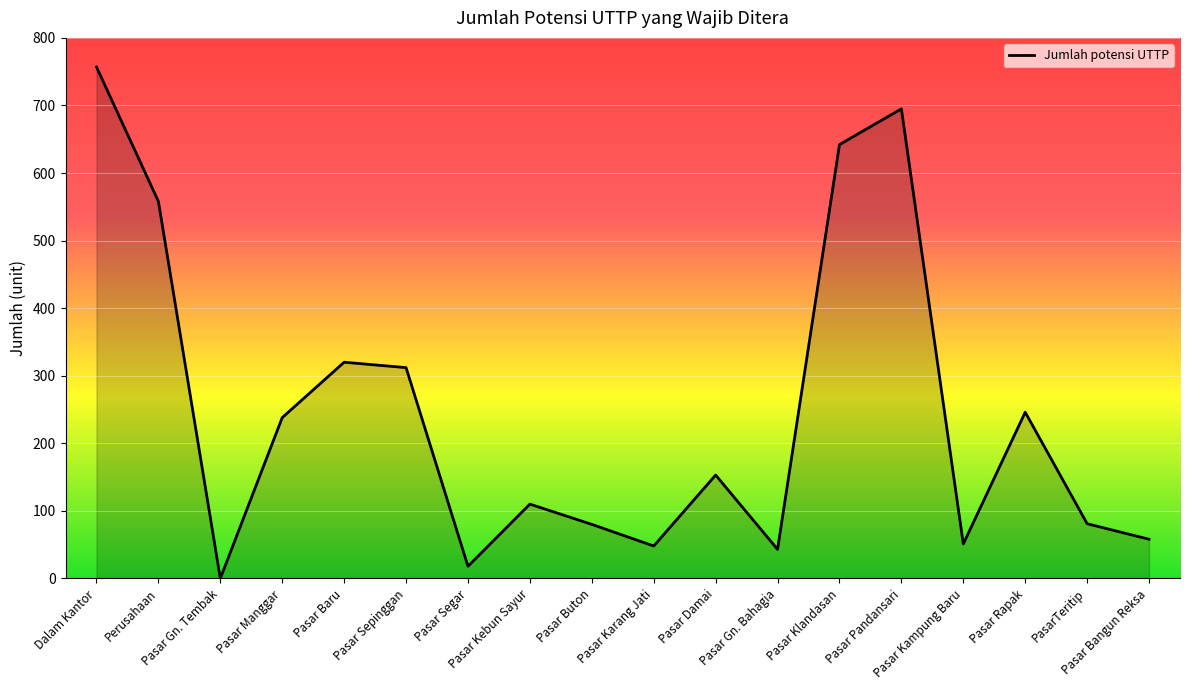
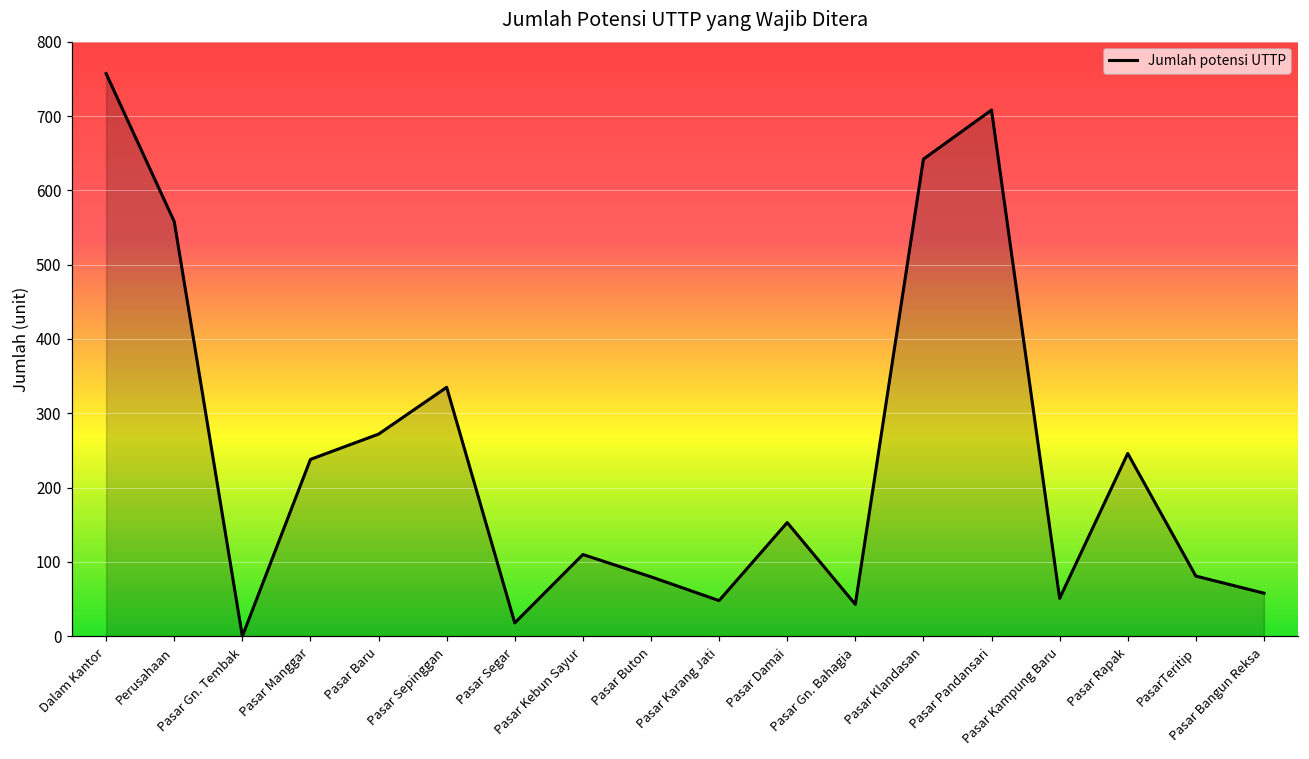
  {
    "Dalam Kantor": 760,
    "Perusahaan": 560,
    "Pasar Gn. Tembak": 0,
    "Pasar Manggar": 240,
-   "Pasar Baru": 320,
-   "Pasar Sepinggan": 310,
+   "Pasar Baru": 270,
+   "Pasar Sepinggan": 340,
    "Pasar Segar": 20,
    "Pasar Kebun Sayur": 110,
    "Pasar Buton": 80,
    "Pasar Karang Jati": 50,
    "Pasar Damai": 150,
    "Pasar Gn. Bahagia": 40,
    "Pasar Klandasan": 640,
-   "Pasar Pandansari": 700,
+   "Pasar Pandansari": 710,
    "Pasar Kampung Baru": 50,
    "Pasar Rapak": 250,
    "PasarTeritip": 80,
    "Pasar Bangun Reksa": 60
  }
